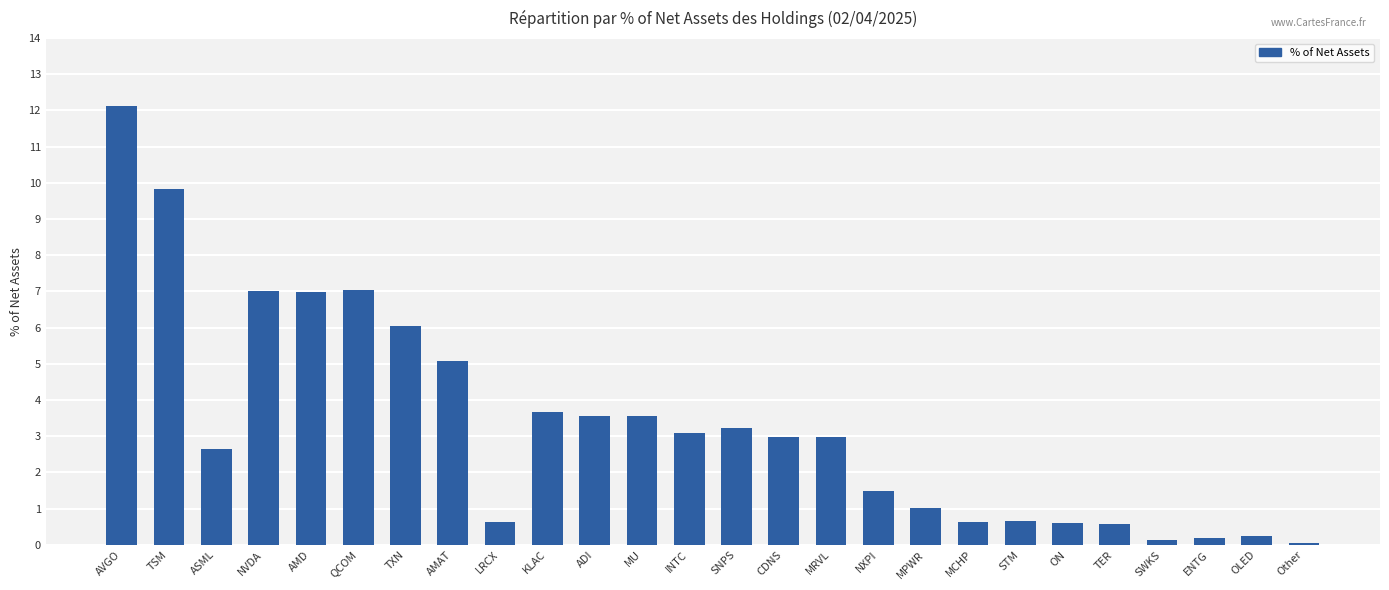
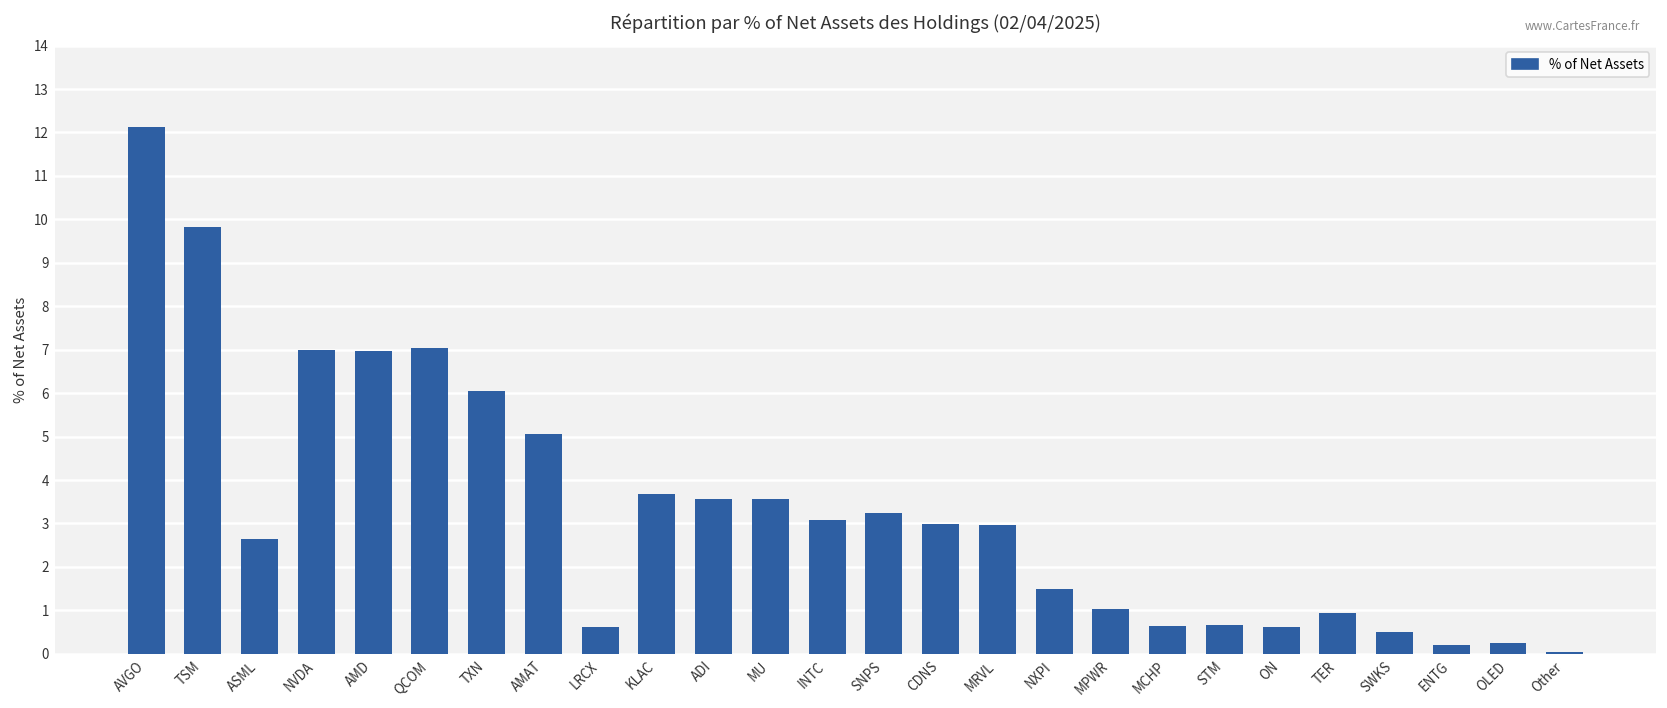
  {
    "AVGO": 12.1,
    "TSM": 9.8,
    "ASML": 2.6,
    "NVDA": 7.0,
    "AMD": 7.0,
    "QCOM": 7.1,
    "TXN": 6.0,
    "AMAT": 5.1,
    "LRCX": 0.6,
    "KLAC": 3.7,
    "ADI": 3.6,
    "MU": 3.6,
    "INTC": 3.1,
    "SNPS": 3.2,
    "CDNS": 3.0,
    "MRVL": 3.0,
    "NXPI": 1.5,
    "MPWR": 1.0,
    "MCHP": 0.6,
    "STM": 0.7,
    "ON": 0.6,
-   "TER": 0.6,
-   "SWKS": 0.1,
+   "TER": 1.0,
+   "SWKS": 0.5,
    "ENTG": 0.2,
    "OLED": 0.3
  }
